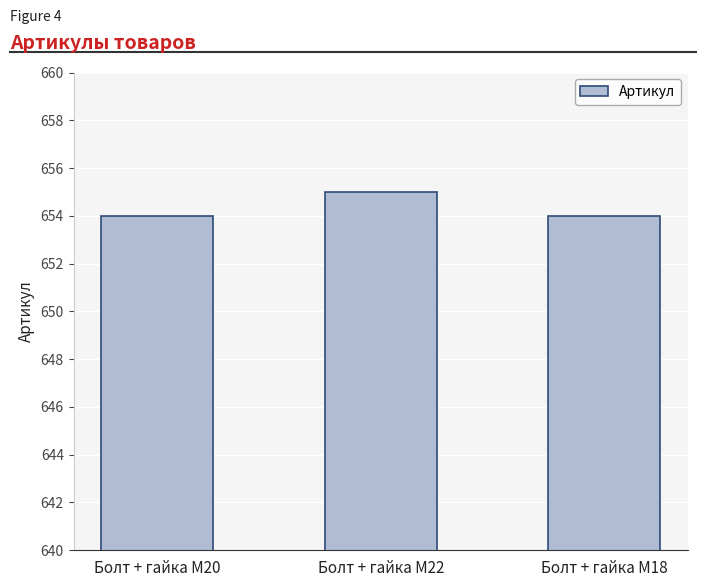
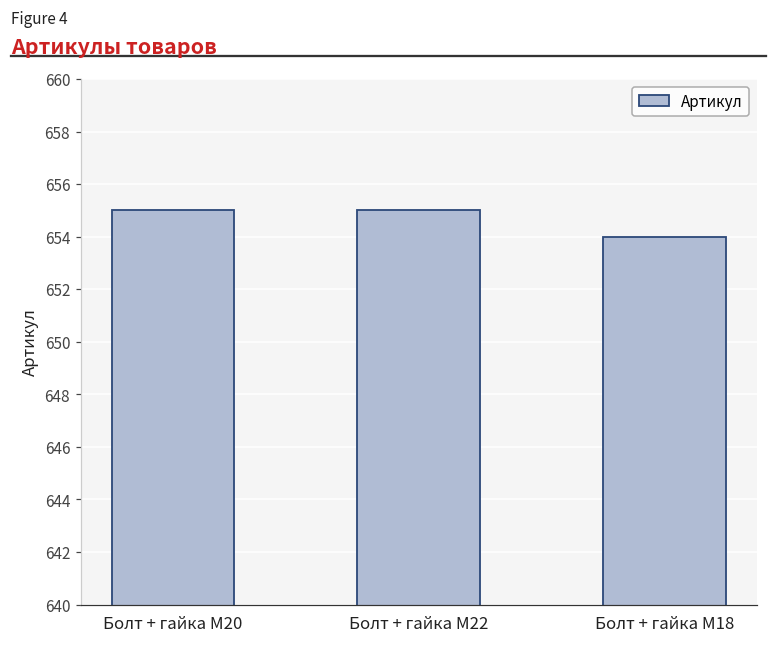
  {
-   "Болт + гайка M20": 654,
+   "Болт + гайка M20": 655,
    "Болт + гайка M22": 655,
    "Болт + гайка M18": 654
  }
